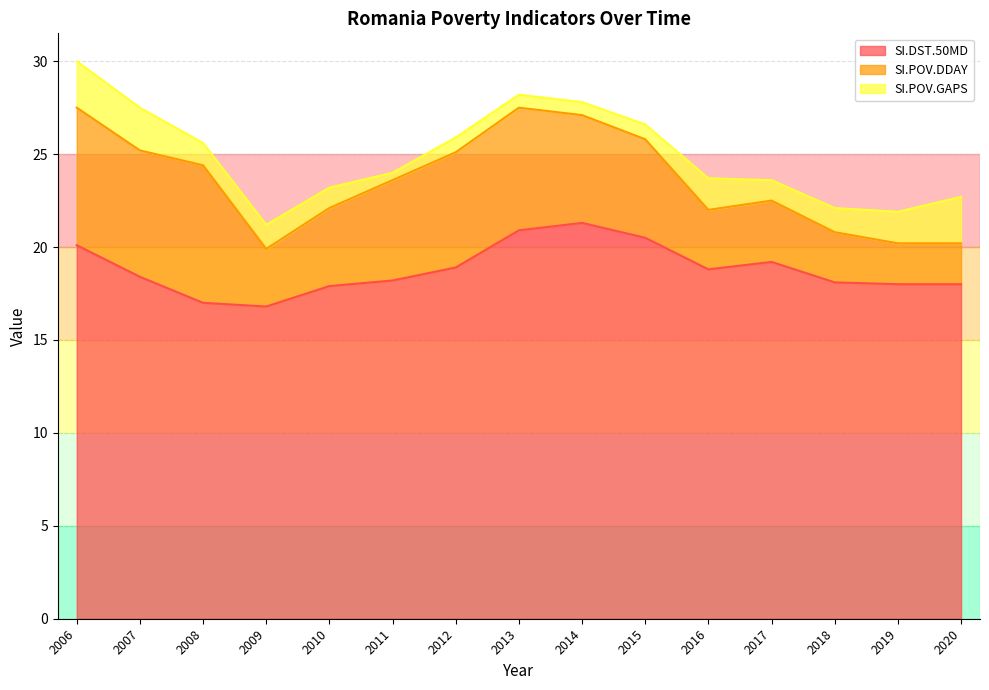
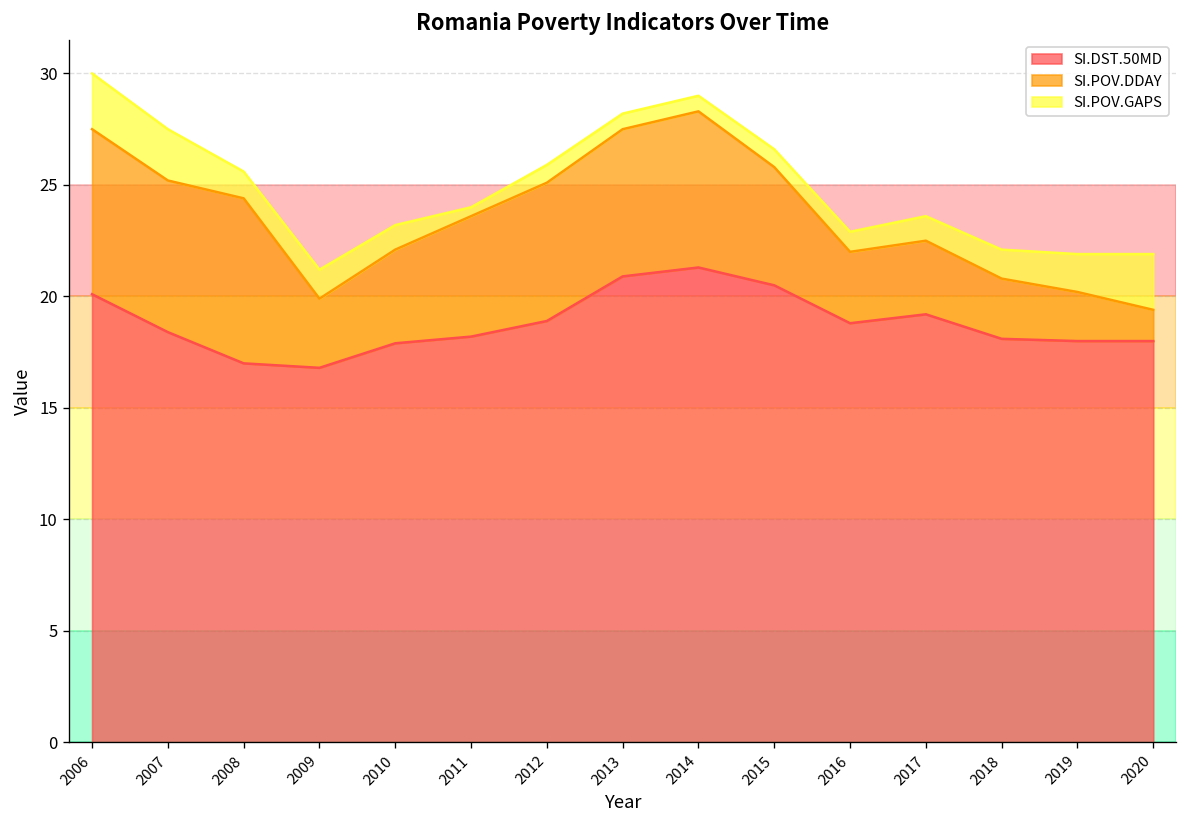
  {
    "SI.DST.50MD": {
      "2006": 20.1,
      "2007": 18.4,
      "2008": 17.0,
      "2009": 16.8,
      "2010": 17.9,
      "2011": 18.2,
      "2012": 18.9,
      "2013": 20.9,
      "2014": 21.3,
      "2015": 20.5,
      "2016": 18.8,
      "2017": 19.2,
      "2018": 18.1,
      "2019": 18.0,
      "2020": 18.0
    },
    "SI.POV.DDAY": {
      "2006": 7.4,
      "2007": 6.8,
      "2008": 7.4,
      "2009": 3.1,
      "2010": 4.2,
      "2011": 5.4,
      "2012": 6.2,
      "2013": 6.6,
-     "2014": 5.8,
+     "2014": 7.0,
      "2015": 5.3,
      "2016": 3.2,
      "2017": 3.3,
      "2018": 2.7,
      "2019": 2.2,
-     "2020": 2.2
+     "2020": 1.4
    },
    "SI.POV.GAPS": {
      "2006": 2.5,
      "2007": 2.3,
      "2008": 1.2,
      "2009": 1.3,
      "2010": 1.1,
      "2011": 0.4,
      "2012": 0.8,
      "2013": 0.7,
      "2014": 0.7,
      "2015": 0.8,
-     "2016": 1.7,
+     "2016": 0.9,
      "2017": 1.1,
      "2018": 1.3,
      "2019": 1.7,
      "2020": 2.5
    }
  }
